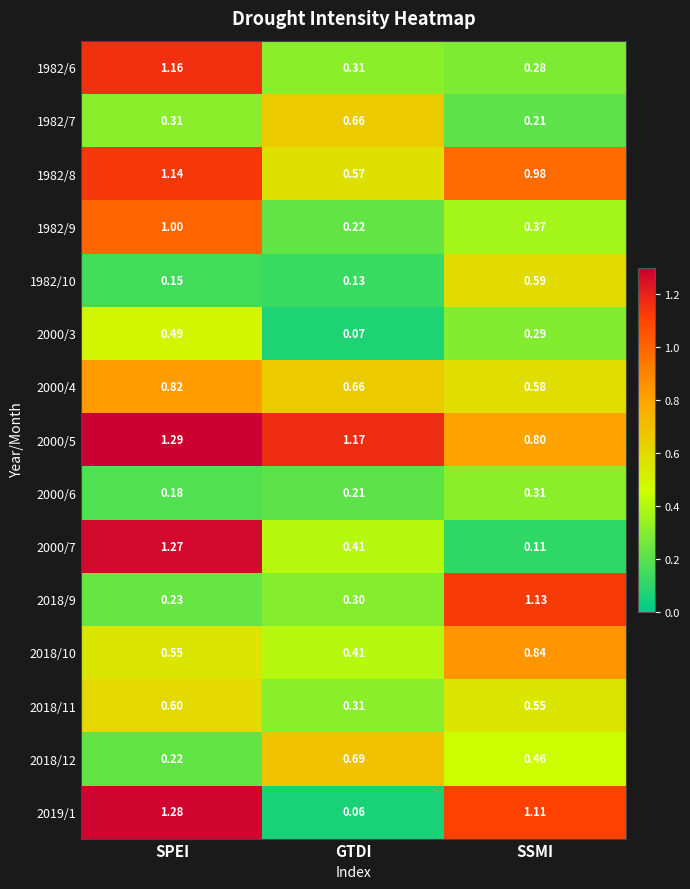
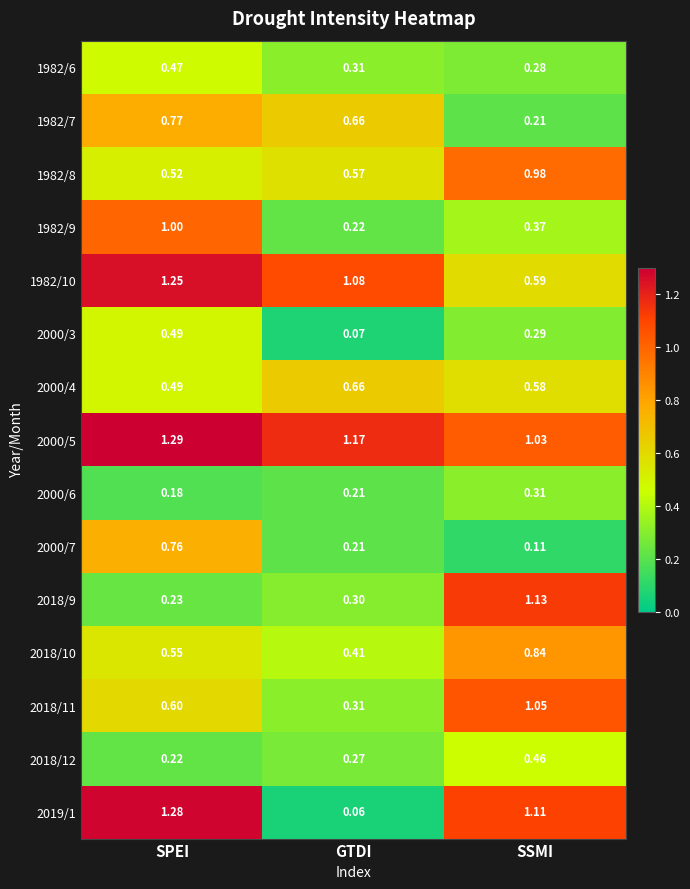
  {
    "1982/6": {
-     "SPEI": 1.16,
+     "SPEI": 0.47,
      "GTDI": 0.31,
      "SSMI": 0.28
    },
    "1982/7": {
-     "SPEI": 0.31,
+     "SPEI": 0.77,
      "GTDI": 0.66,
      "SSMI": 0.21
    },
    "1982/8": {
-     "SPEI": 1.14,
+     "SPEI": 0.52,
      "GTDI": 0.57,
      "SSMI": 0.98
    },
    "1982/9": {
      "SPEI": 1.00,
      "GTDI": 0.22,
      "SSMI": 0.37
    },
    "1982/10": {
-     "SPEI": 0.15,
-     "GTDI": 0.13,
+     "SPEI": 1.25,
+     "GTDI": 1.08,
      "SSMI": 0.59
    },
    "2000/3": {
      "SPEI": 0.49,
      "GTDI": 0.07,
      "SSMI": 0.29
    },
    "2000/4": {
-     "SPEI": 0.82,
+     "SPEI": 0.49,
      "GTDI": 0.66,
      "SSMI": 0.58
    },
    "2000/5": {
      "SPEI": 1.29,
      "GTDI": 1.17,
-     "SSMI": 0.80
+     "SSMI": 1.03
    },
    "2000/6": {
      "SPEI": 0.18,
      "GTDI": 0.21,
      "SSMI": 0.31
    },
    "2000/7": {
-     "SPEI": 1.27,
-     "GTDI": 0.41,
+     "SPEI": 0.76,
+     "GTDI": 0.21,
      "SSMI": 0.11
    },
    "2018/9": {
      "SPEI": 0.23,
      "GTDI": 0.30,
      "SSMI": 1.13
    },
    "2018/10": {
      "SPEI": 0.55,
      "GTDI": 0.41,
      "SSMI": 0.84
    },
    "2018/11": {
      "SPEI": 0.60,
      "GTDI": 0.31,
-     "SSMI": 0.55
+     "SSMI": 1.05
    },
    "2018/12": {
      "SPEI": 0.22,
-     "GTDI": 0.69,
+     "GTDI": 0.27,
      "SSMI": 0.46
    },
    "2019/1": {
      "SPEI": 1.28,
      "GTDI": 0.06,
      "SSMI": 1.11
    }
  }
